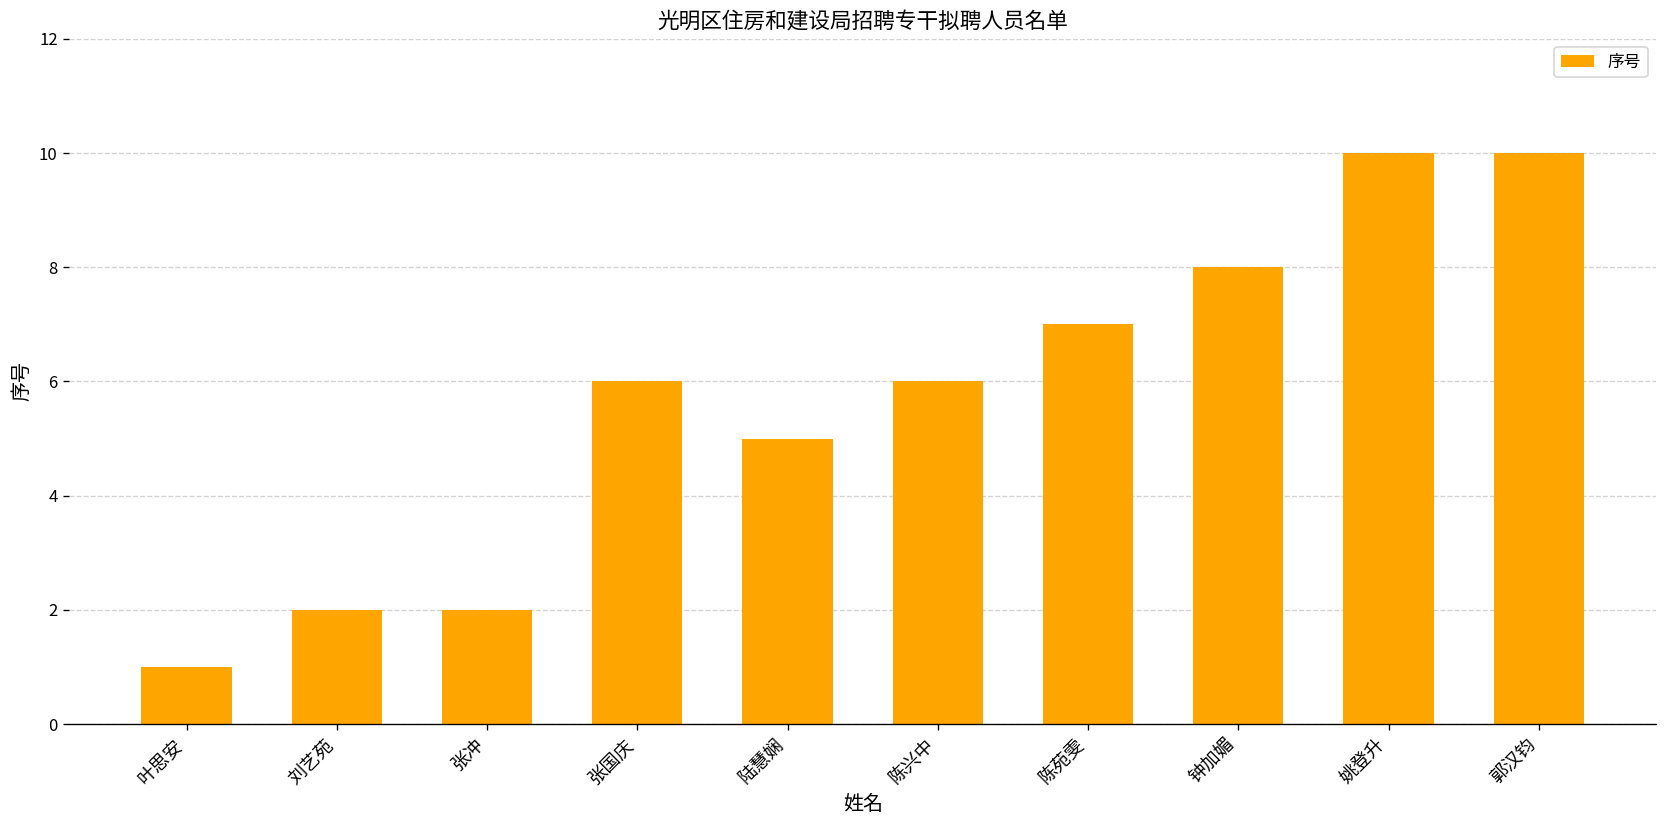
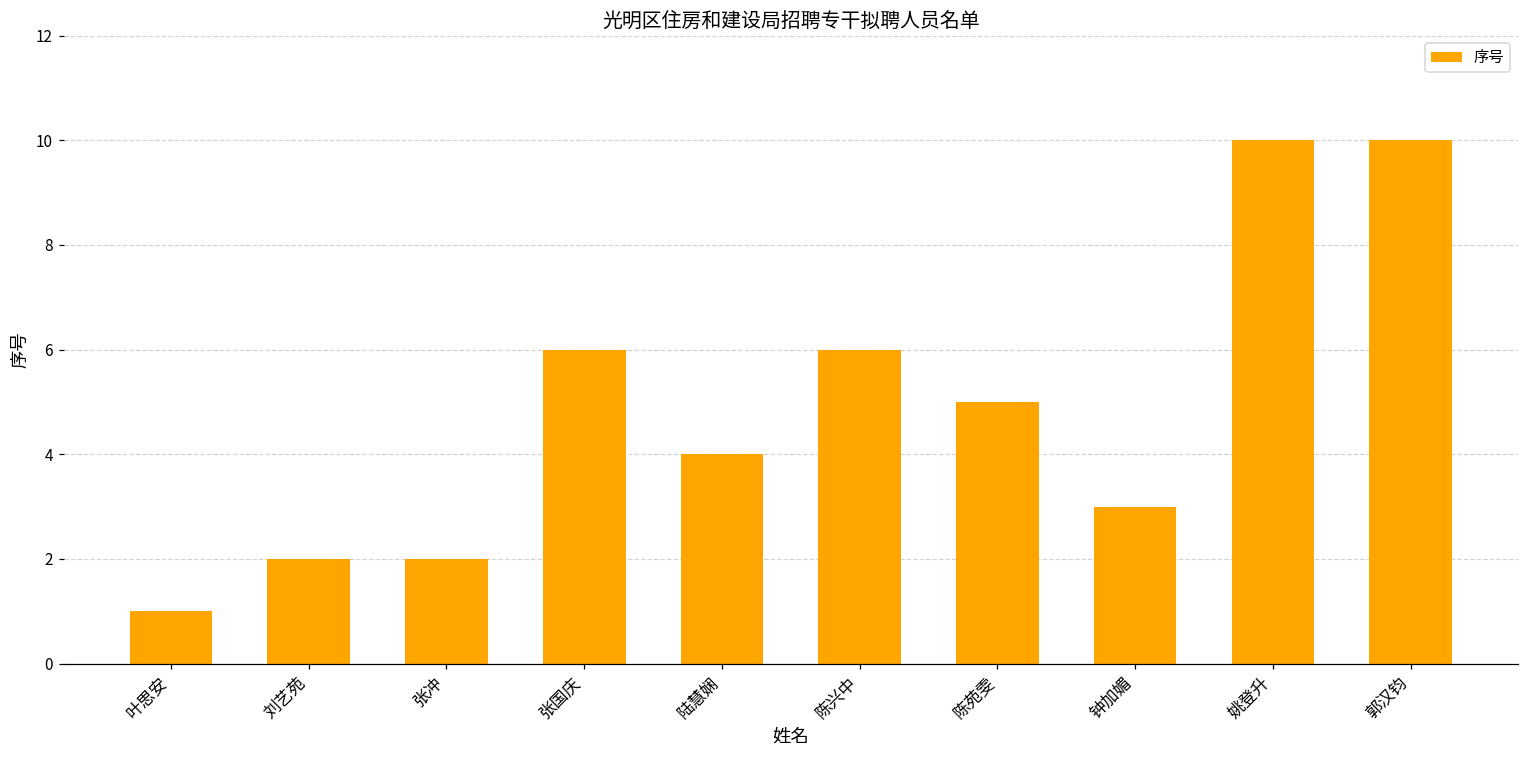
  {
    "叶思安": 1,
    "刘艺苑": 2,
    "张冲": 2,
    "张国庆": 6,
-   "陆慧娴": 5,
+   "陆慧娴": 4,
    "陈兴中": 6,
-   "陈苑雯": 7,
-   "钟加媚": 8,
+   "陈苑雯": 5,
+   "钟加媚": 3,
    "姚登升": 10,
    "郭汉钧": 10
  }
